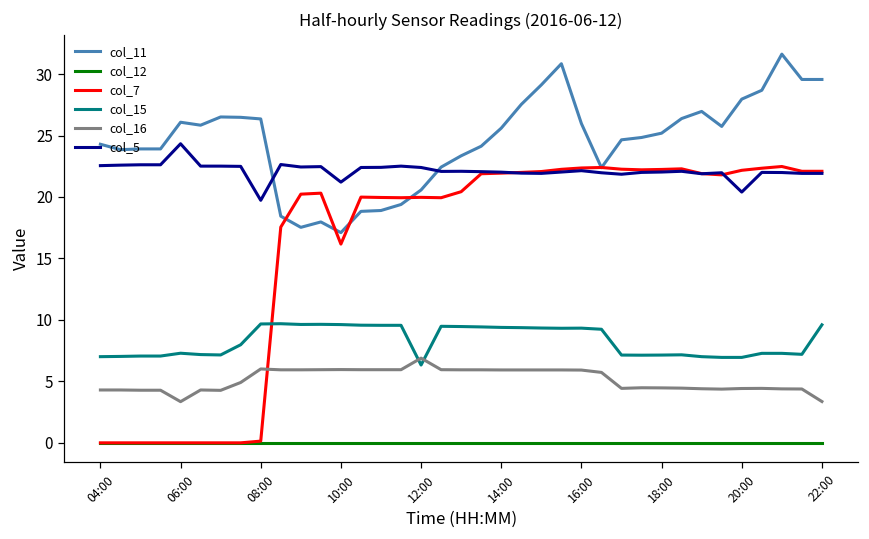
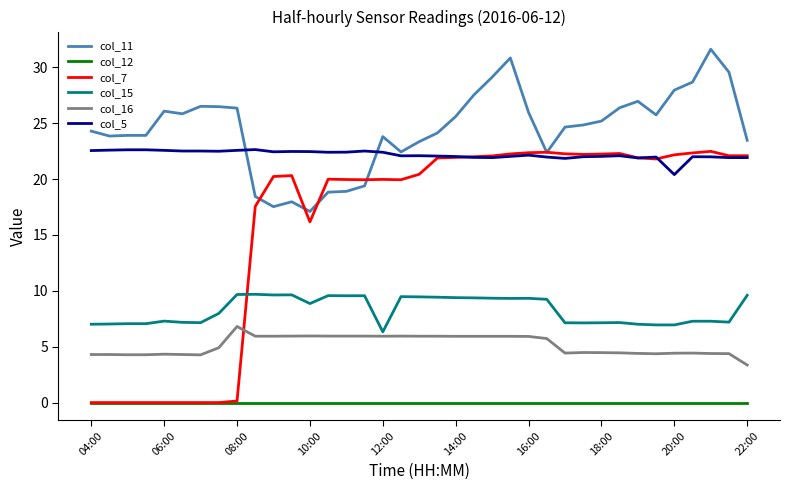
  {
    "col_11": {
      "04:00": 24.3,
      "06:00": 26.1,
      "08:00": 26.4,
      "10:00": 17.1,
-     "12:00": 20.6,
+     "12:00": 23.8,
      "14:00": 25.6,
      "16:00": 26.0,
      "18:00": 25.2,
      "20:00": 28.0,
-     "22:00": 29.6
+     "22:00": 23.5
    },
    "col_12": {
      "10:00": 0.0,
      "12:00": 0.0,
      "14:00": 0.0,
      "16:00": 0.0,
      "18:00": 0.0,
      "20:00": 0.0,
      "22:00": 0.0
    },
    "col_7": {
      "10:00": 16.2,
      "12:00": 20.0,
      "20:00": 22.2
    },
    "col_15": {
      "04:00": 7.0,
      "06:00": 7.3,
      "08:00": 9.7,
-     "10:00": 9.6,
+     "10:00": 8.9,
      "12:00": 6.3,
      "14:00": 9.4,
      "16:00": 9.3,
      "18:00": 7.1,
      "20:00": 7.0,
      "22:00": 9.6
    },
    "col_16": {
      "04:00": 4.3,
-     "06:00": 3.4,
-     "08:00": 6.0,
+     "06:00": 4.3,
+     "08:00": 6.8,
      "10:00": 6.0,
-     "12:00": 6.9,
+     "12:00": 5.9,
      "14:00": 5.9,
      "16:00": 5.9,
      "18:00": 4.5,
      "20:00": 4.4,
      "22:00": 3.4
    },
    "col_5": {
      "04:00": 22.6,
-     "06:00": 24.3,
-     "08:00": 19.7,
-     "10:00": 21.2,
+     "06:00": 22.6,
+     "08:00": 22.6,
+     "10:00": 22.5,
      "12:00": 22.4,
      "20:00": 20.4
    }
  }
